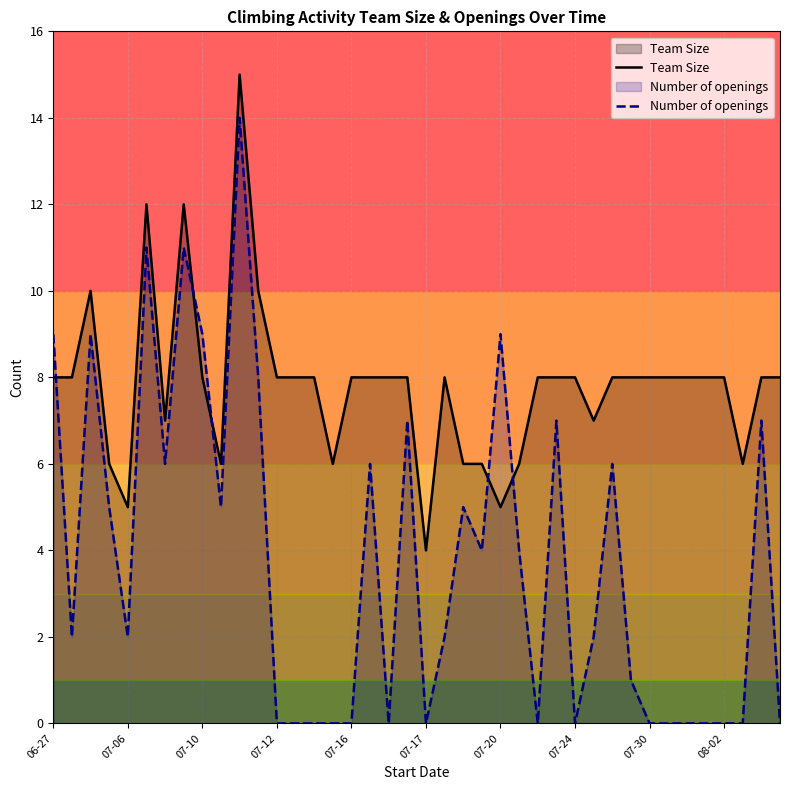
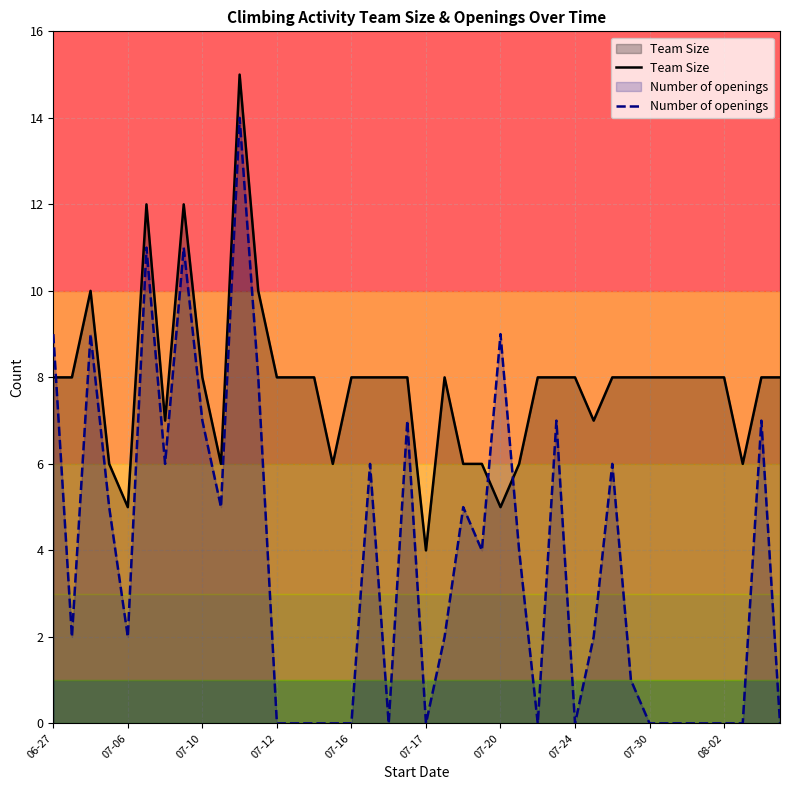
  {
    "Team Size": {
      "06-27": 8,
      "07-06": 5,
      "07-10": 8,
      "07-12": 8,
      "07-16": 8,
      "07-17": 4,
      "07-20": 5,
      "07-24": 8,
      "07-30": 8,
      "08-02": 8
    },
    "Number of openings": {
      "06-27": 9,
      "07-06": 2,
-     "07-10": 9,
+     "07-10": 7,
      "07-12": 0,
      "07-16": 0,
      "07-17": 0,
      "07-20": 9,
      "07-24": 0,
      "07-30": 0,
      "08-02": 0
    }
  }
